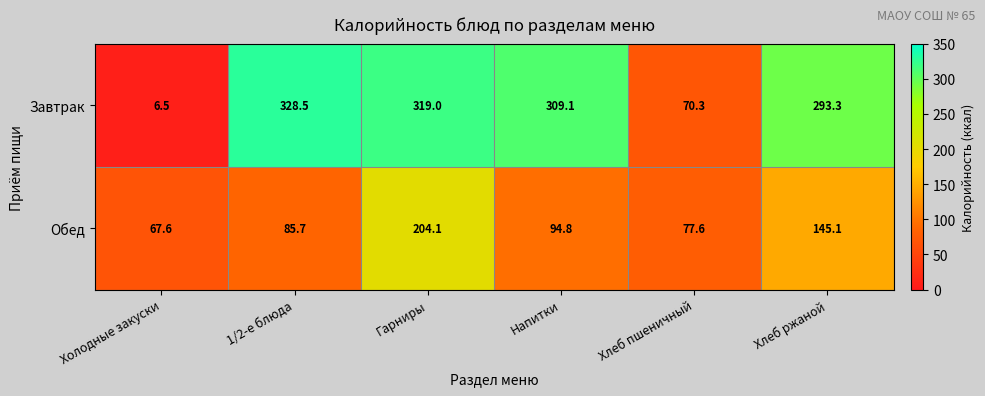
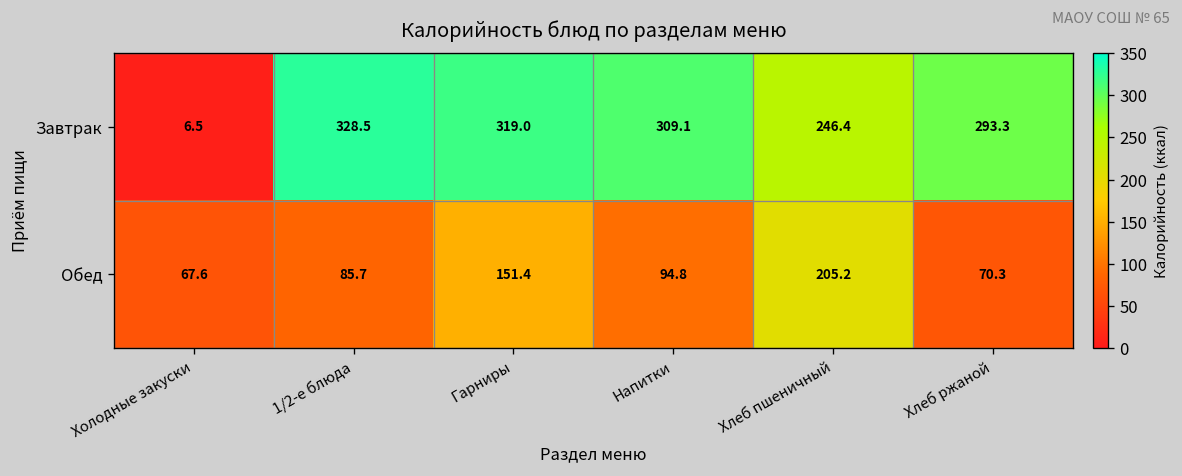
  {
    "Завтрак": {
      "Холодные закуски": 6.5,
      "1/2-е блюда": 328.5,
      "Гарниры": 319.0,
      "Напитки": 309.1,
-     "Хлеб пшеничный": 70.3,
+     "Хлеб пшеничный": 246.4,
      "Хлеб ржаной": 293.3
    },
    "Обед": {
      "Холодные закуски": 67.6,
      "1/2-е блюда": 85.7,
-     "Гарниры": 204.1,
+     "Гарниры": 151.4,
      "Напитки": 94.8,
-     "Хлеб пшеничный": 77.6,
-     "Хлеб ржаной": 145.1
+     "Хлеб пшеничный": 205.2,
+     "Хлеб ржаной": 70.3
    }
  }
